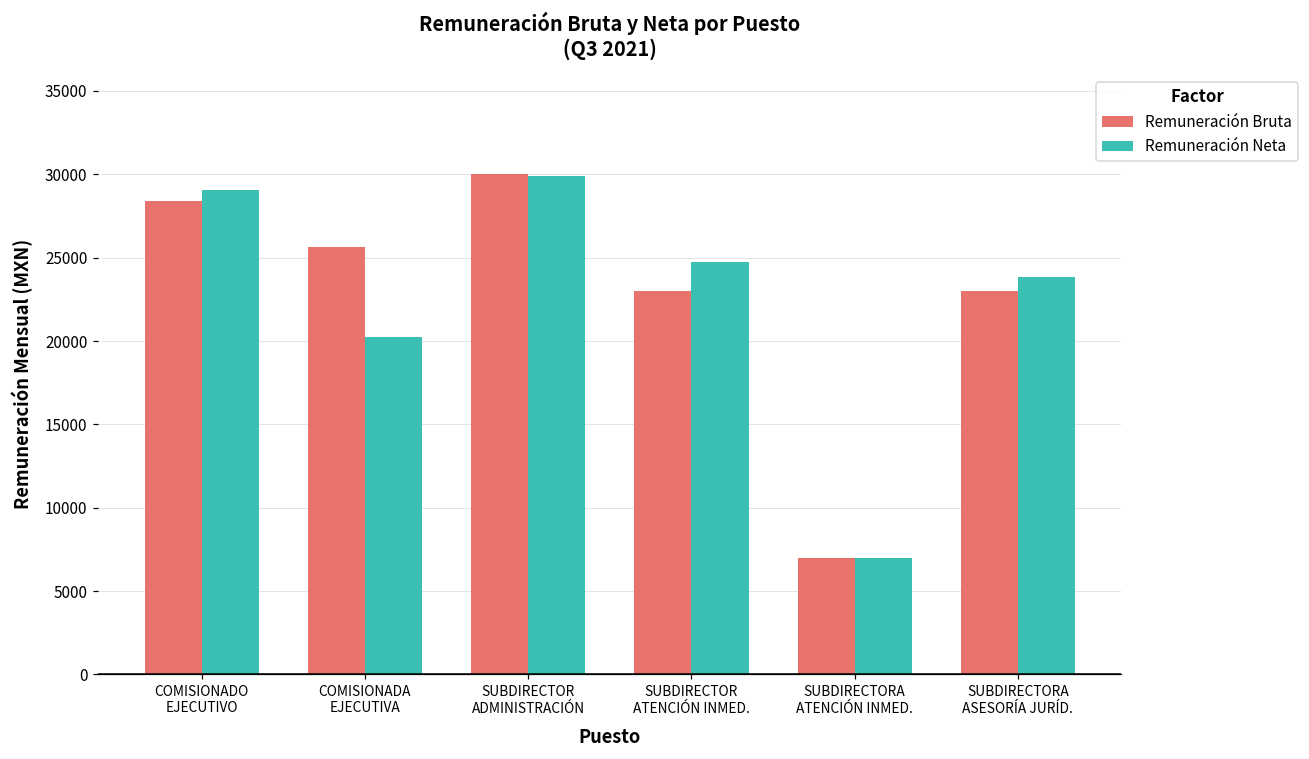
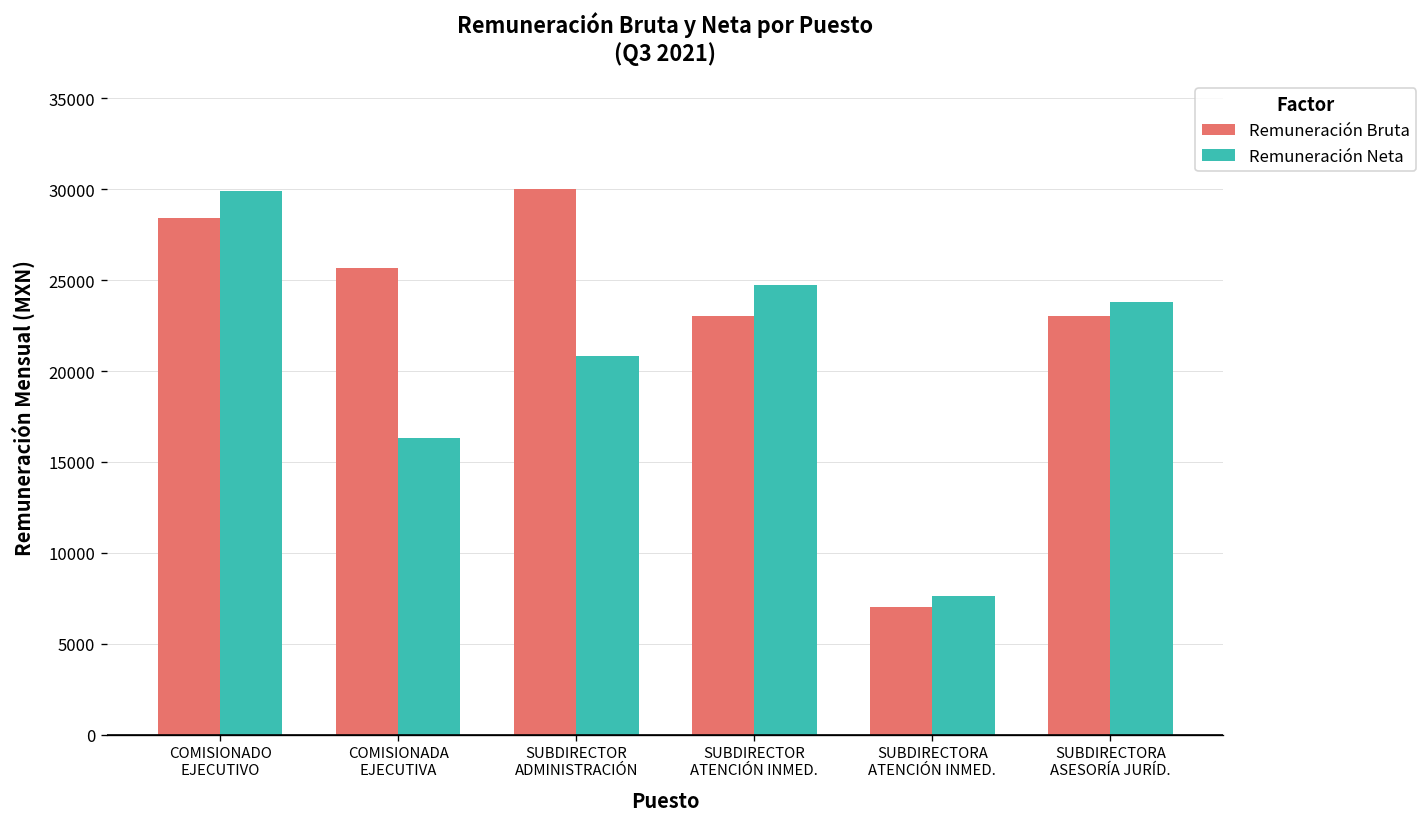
  {
    "Remuneración Bruta": {
      "COMISIONADO EJECUTIVO": 28400,
      "COMISIONADA EJECUTIVA": 25600,
      "SUBDIRECTOR ADMINISTRACIÓN": 30000,
      "SUBDIRECTOR ATENCIÓN INMED.": 23000,
      "SUBDIRECTORA ATENCIÓN INMED.": 7000,
      "SUBDIRECTORA ASESORÍA JURÍD.": 23000
    },
    "Remuneración Neta": {
-     "COMISIONADO EJECUTIVO": 29100,
-     "COMISIONADA EJECUTIVA": 20300,
-     "SUBDIRECTOR ADMINISTRACIÓN": 29900,
+     "COMISIONADO EJECUTIVO": 29900,
+     "COMISIONADA EJECUTIVA": 16300,
+     "SUBDIRECTOR ADMINISTRACIÓN": 20800,
      "SUBDIRECTOR ATENCIÓN INMED.": 24700,
-     "SUBDIRECTORA ATENCIÓN INMED.": 7000,
+     "SUBDIRECTORA ATENCIÓN INMED.": 7700,
      "SUBDIRECTORA ASESORÍA JURÍD.": 23800
    }
  }
